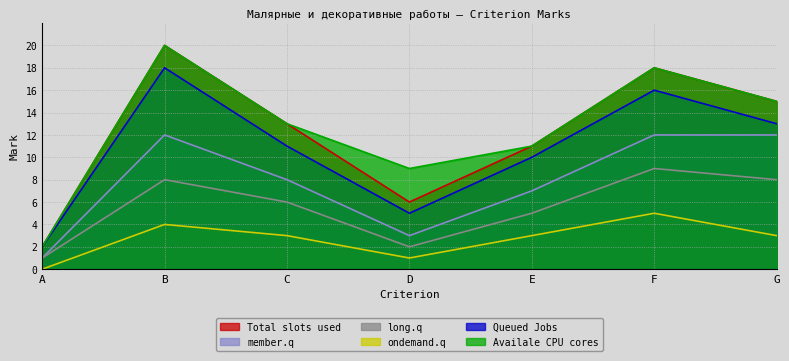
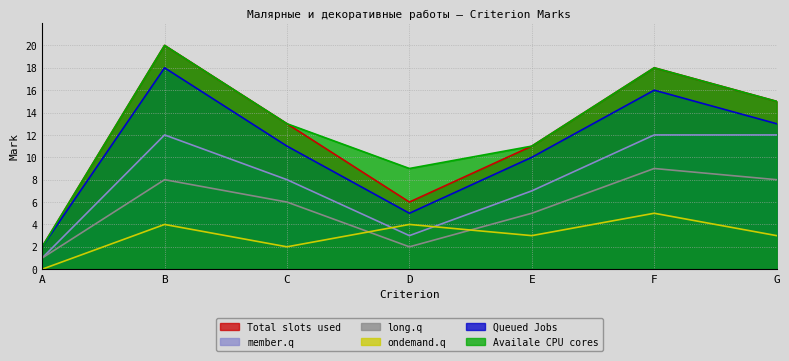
  {
    "Total slots used": {
      "D": 6
    },
    "member.q": {
      "B": 12,
      "C": 8,
      "D": 3,
      "E": 7,
      "F": 12,
      "G": 12
    },
    "long.q": {
      "B": 8,
      "C": 6,
      "D": 2,
      "E": 5,
      "F": 9,
      "G": 8
    },
    "ondemand.q": {
      "A": 0,
      "B": 4,
-     "C": 3,
-     "D": 1,
+     "C": 2,
+     "D": 4,
      "E": 3,
      "F": 5,
      "G": 3
    },
    "Queued Jobs": {
      "B": 18,
      "C": 11,
      "D": 5,
      "E": 10,
      "F": 16,
      "G": 13
    },
    "Availale CPU cores": {
      "D": 9
    }
  }
